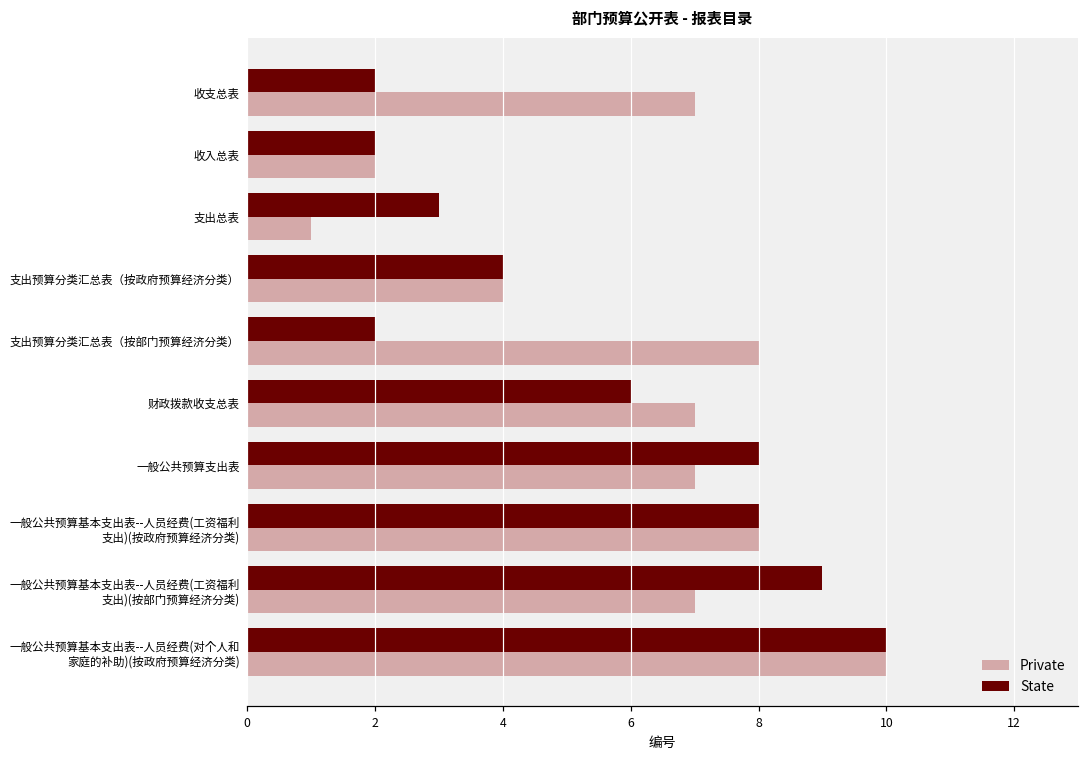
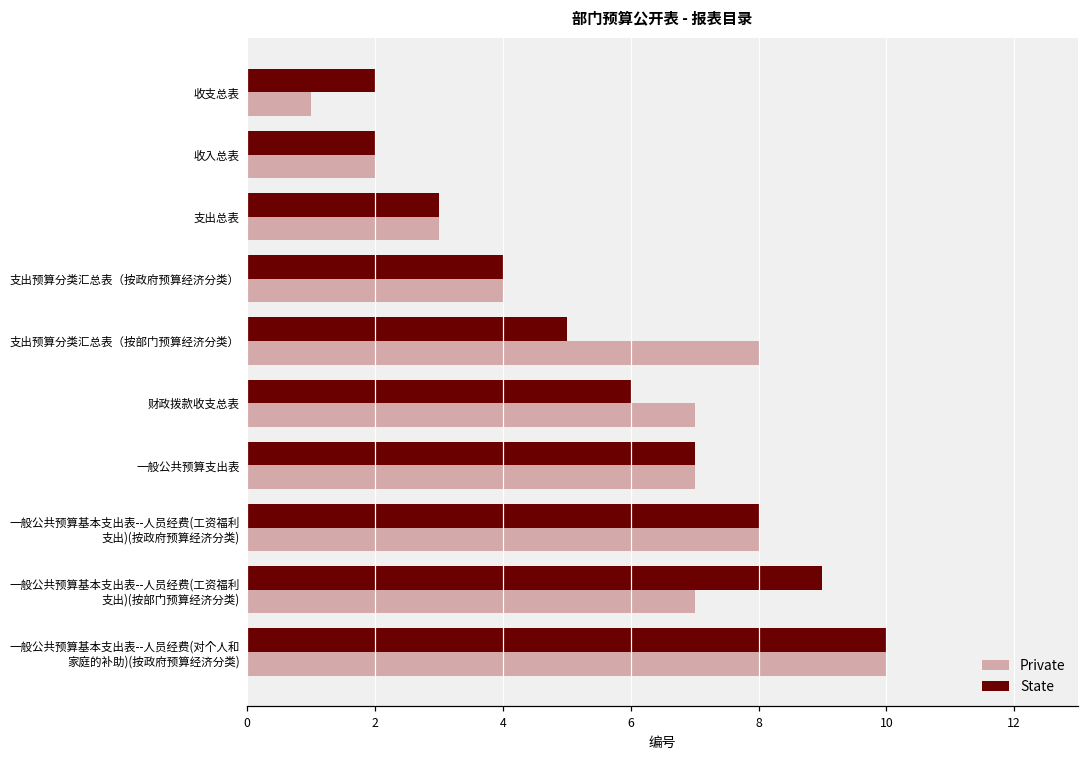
  {
    "Private": {
-     "收支总表": 7,
+     "收支总表": 1,
      "收入总表": 2,
-     "支出总表": 1,
+     "支出总表": 3,
      "支出预算分类汇总表（按政府预算经济分类）": 4,
      "支出预算分类汇总表（按部门预算经济分类）": 8,
      "财政拨款收支总表": 7,
      "一般公共预算支出表": 7,
      "一般公共预算基本支出表--人员经费(工资福利 支出)(按政府预算经济分类)": 8,
      "一般公共预算基本支出表--人员经费(工资福利 支出)(按部门预算经济分类)": 7,
      "一般公共预算基本支出表--人员经费(对个人和 家庭的补助)(按政府预算经济分类)": 10
    },
    "State": {
      "收支总表": 2,
      "收入总表": 2,
      "支出总表": 3,
      "支出预算分类汇总表（按政府预算经济分类）": 4,
-     "支出预算分类汇总表（按部门预算经济分类）": 2,
+     "支出预算分类汇总表（按部门预算经济分类）": 5,
      "财政拨款收支总表": 6,
-     "一般公共预算支出表": 8,
+     "一般公共预算支出表": 7,
      "一般公共预算基本支出表--人员经费(工资福利 支出)(按政府预算经济分类)": 8,
      "一般公共预算基本支出表--人员经费(工资福利 支出)(按部门预算经济分类)": 9,
      "一般公共预算基本支出表--人员经费(对个人和 家庭的补助)(按政府预算经济分类)": 10
    }
  }
